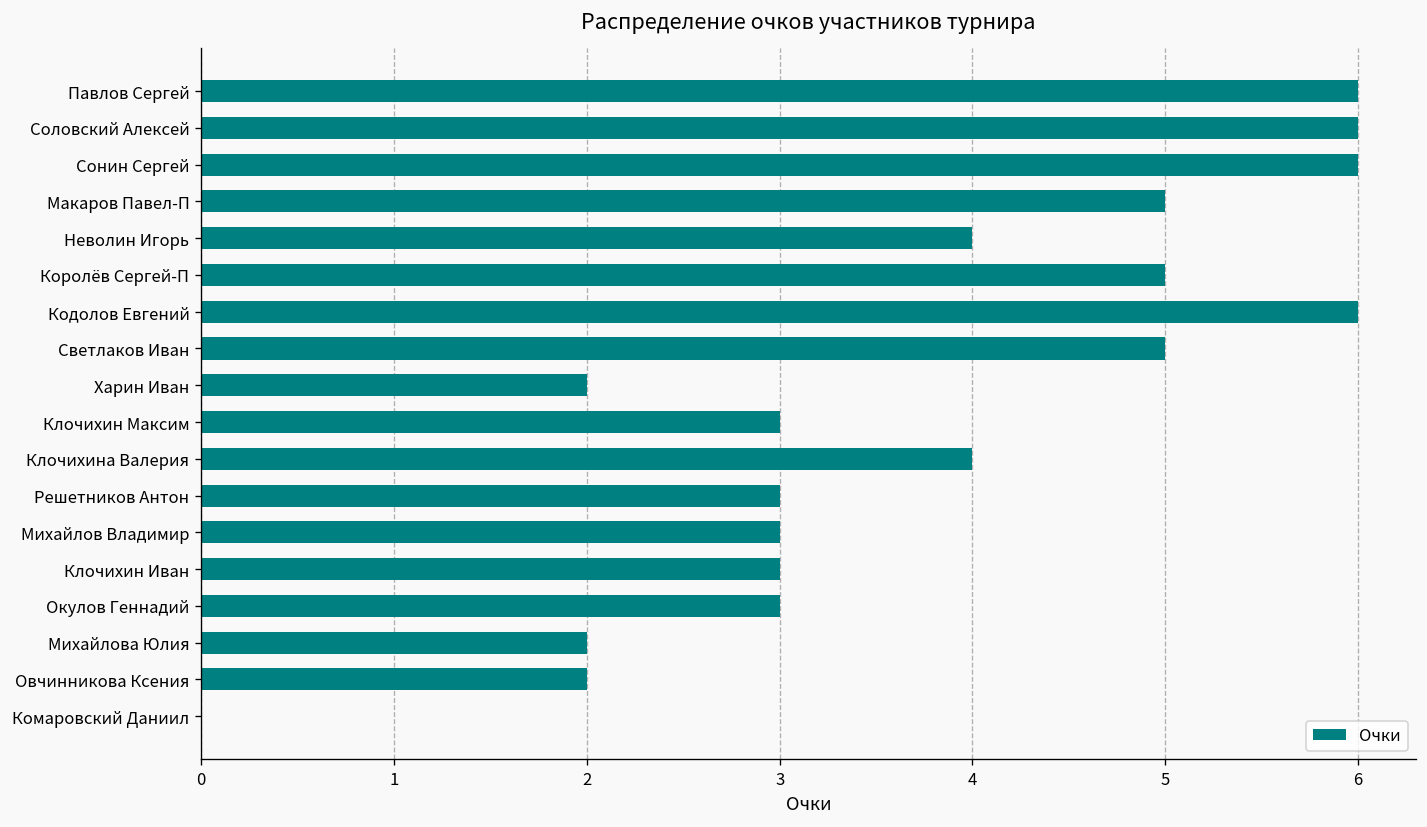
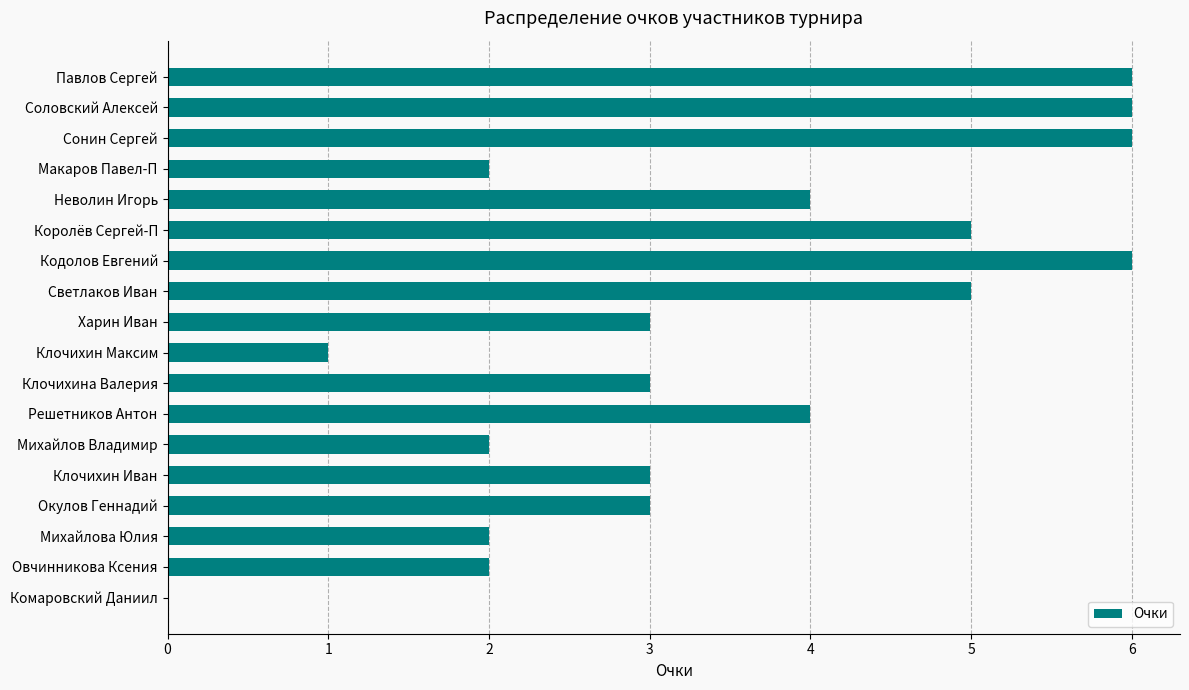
  {
    "Павлов Сергей": 6,
    "Соловский Алексей": 6,
    "Сонин Сергей": 6,
-   "Макаров Павел-П": 5,
+   "Макаров Павел-П": 2,
    "Неволин Игорь": 4,
    "Королёв Сергей-П": 5,
    "Кодолов Евгений": 6,
    "Светлаков Иван": 5,
-   "Харин Иван": 2,
-   "Клочихин Максим": 3,
-   "Клочихина Валерия": 4,
-   "Решетников Антон": 3,
-   "Михайлов Владимир": 3,
+   "Харин Иван": 3,
+   "Клочихин Максим": 1,
+   "Клочихина Валерия": 3,
+   "Решетников Антон": 4,
+   "Михайлов Владимир": 2,
    "Клочихин Иван": 3,
    "Окулов Геннадий": 3,
    "Михайлова Юлия": 2,
    "Овчинникова Ксения": 2,
    "Комаровский Даниил": 0
  }
